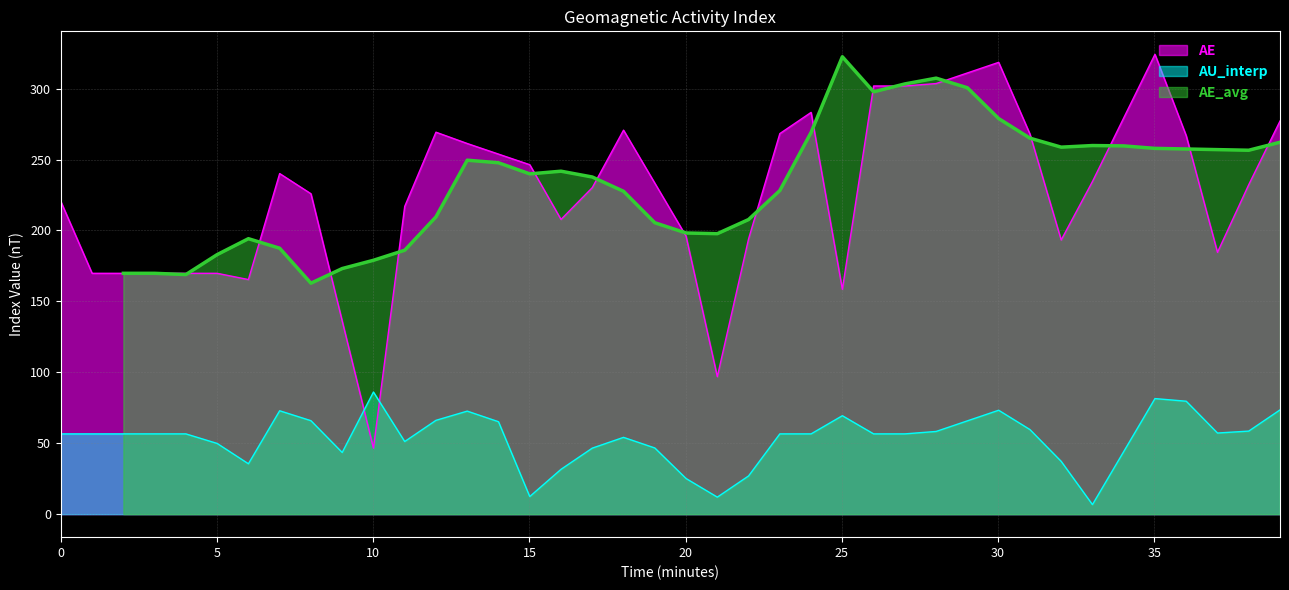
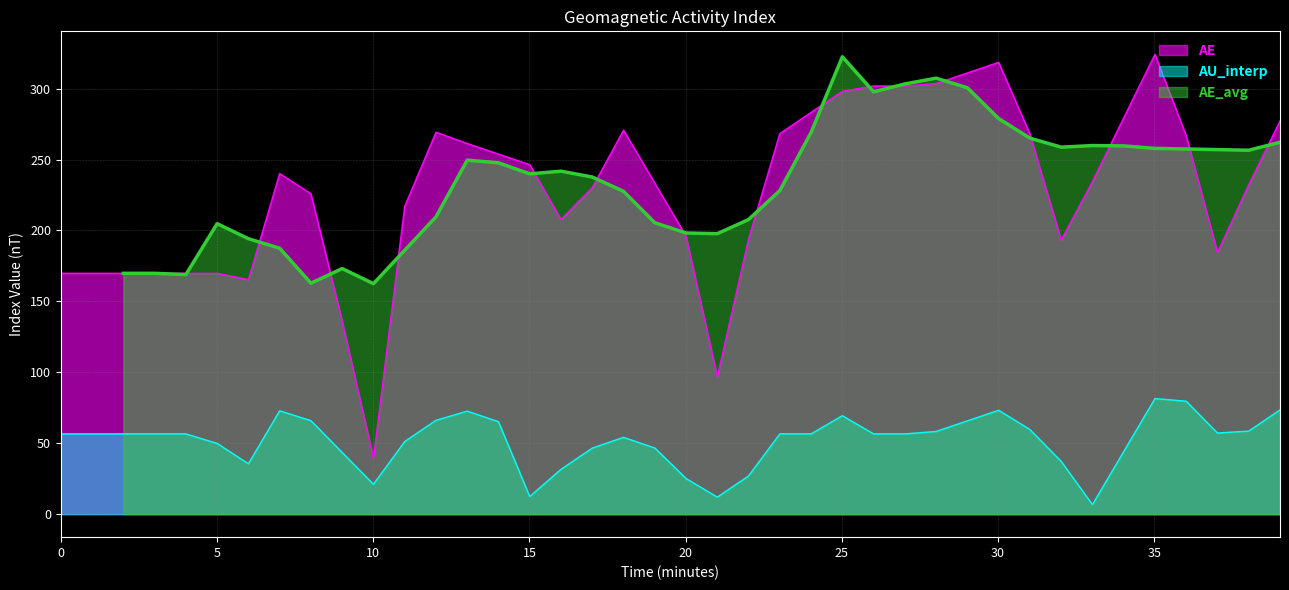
  {
    "AE": {
-     "0": 220,
+     "0": 170,
      "5": 170,
-     "10": 47,
+     "10": 40,
      "15": 246,
      "20": 196,
-     "25": 159
+     "25": 298
    },
    "AU_interp": {
      "0": 57,
      "5": 50,
-     "10": 86,
+     "10": 21,
      "15": 12,
      "20": 25,
      "25": 69
    },
    "AE_avg": {
-     "5": 183,
-     "10": 179,
+     "5": 205,
+     "10": 163,
      "15": 240,
      "20": 198,
      "25": 322
    }
  }
